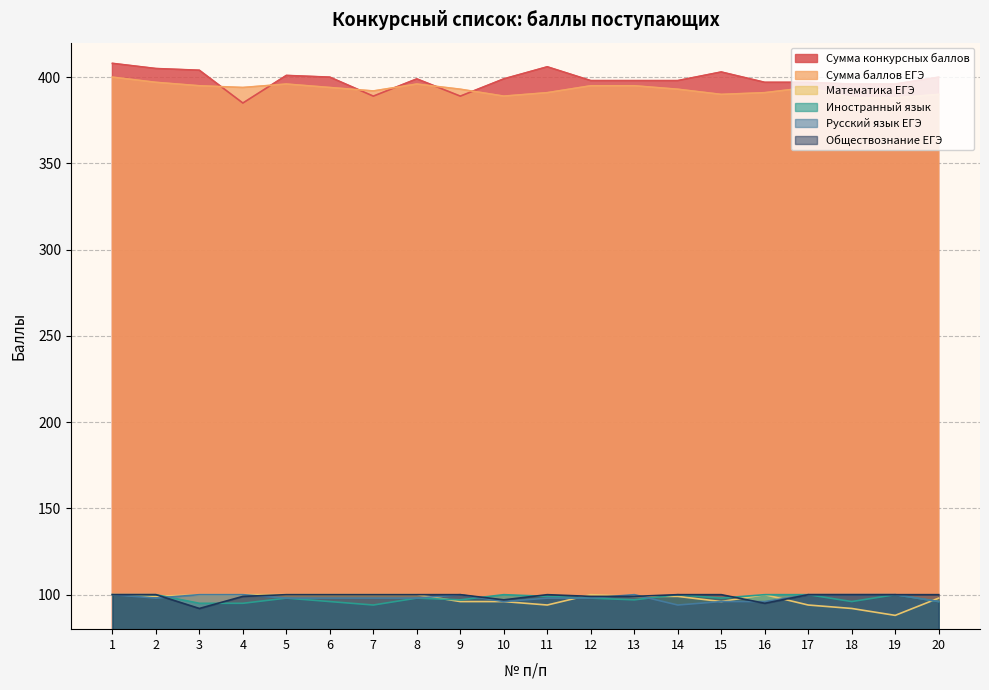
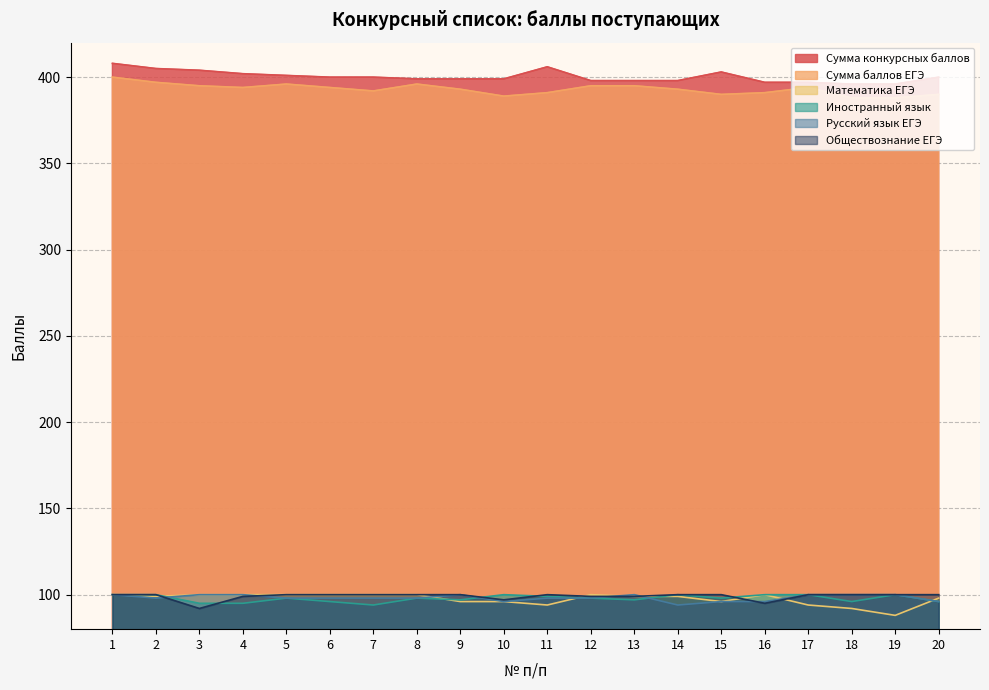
  {
    "Сумма конкурсных баллов": {
      "1": 408,
      "2": 405,
      "3": 404,
-     "4": 385,
+     "4": 402,
      "5": 401,
      "6": 400,
-     "7": 389,
+     "7": 400,
      "8": 399,
-     "9": 389,
+     "9": 399,
      "10": 399,
      "11": 406,
      "12": 398,
      "13": 398,
      "14": 398,
      "15": 403,
      "16": 397
    },
    "Обществознание ЕГЭ": {
      "3": 92,
      "15": 100,
      "20": 100
    }
  }
